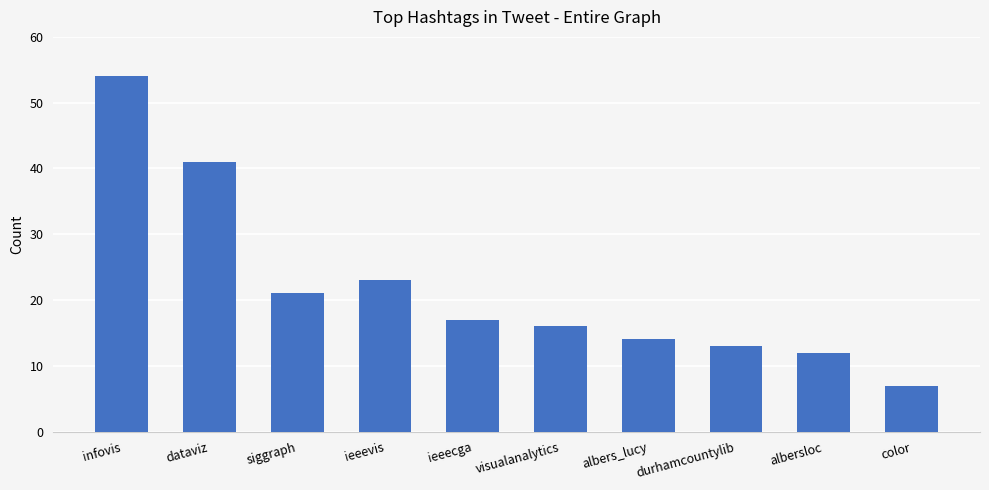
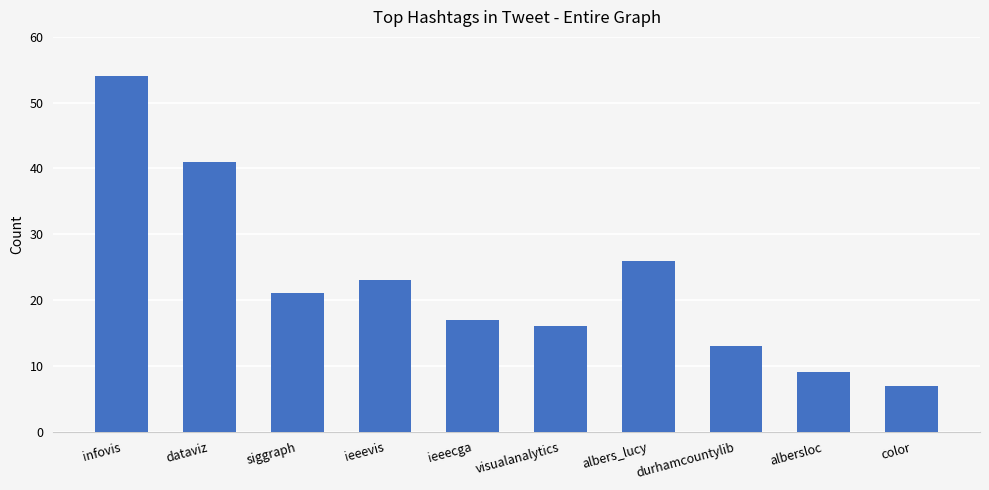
  {
    "infovis": 54,
    "dataviz": 41,
    "siggraph": 21,
    "ieeevis": 23,
    "ieeecga": 17,
    "visualanalytics": 16,
-   "albers_lucy": 14,
+   "albers_lucy": 26,
    "durhamcountylib": 13,
-   "albersloc": 12,
+   "albersloc": 9,
    "color": 7
  }
